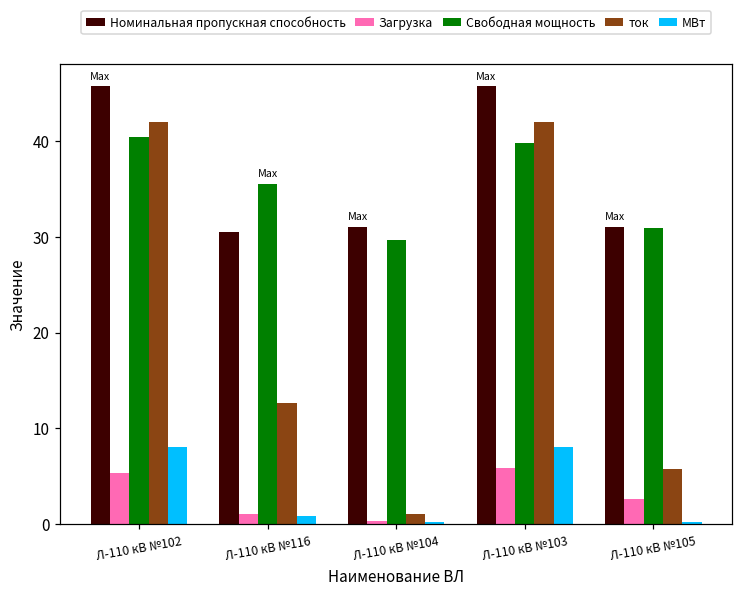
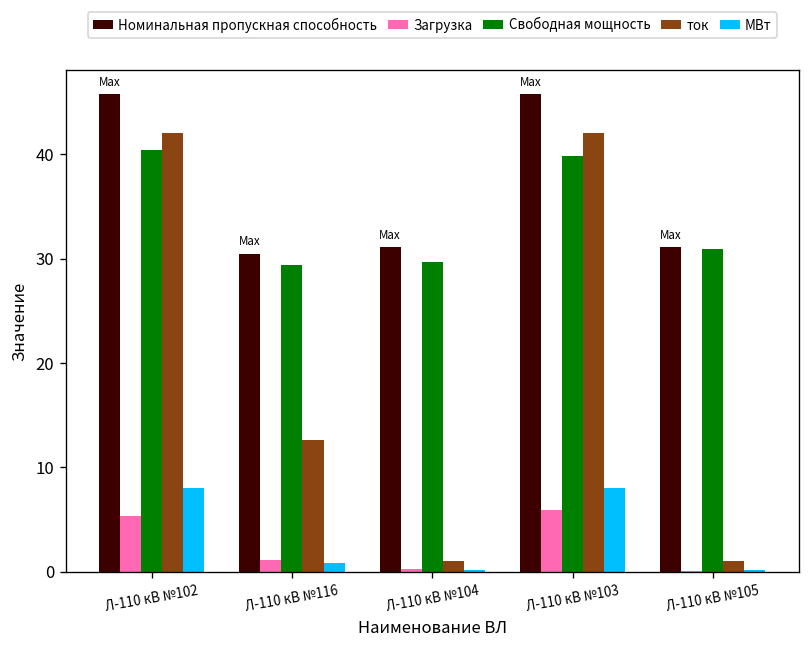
  {
    "Номинальная пропускная способность": {
      "Л-110 кВ №102": 46,
      "Л-110 кВ №116": 30,
      "Л-110 кВ №104": 31,
      "Л-110 кВ №103": 46,
      "Л-110 кВ №105": 31
    },
    "Загрузка": {
      "Л-110 кВ №102": 5,
      "Л-110 кВ №116": 1,
      "Л-110 кВ №104": 0,
      "Л-110 кВ №103": 6,
-     "Л-110 кВ №105": 3
+     "Л-110 кВ №105": 0
    },
    "Свободная мощность": {
      "Л-110 кВ №102": 40,
-     "Л-110 кВ №116": 36,
+     "Л-110 кВ №116": 29,
      "Л-110 кВ №104": 30,
      "Л-110 кВ №103": 40,
      "Л-110 кВ №105": 31
    },
    "ток": {
      "Л-110 кВ №102": 42,
      "Л-110 кВ №116": 13,
      "Л-110 кВ №104": 1,
      "Л-110 кВ №103": 42,
-     "Л-110 кВ №105": 6
+     "Л-110 кВ №105": 1
    },
    "МВт": {
      "Л-110 кВ №102": 8,
      "Л-110 кВ №116": 1,
      "Л-110 кВ №103": 8
    }
  }
